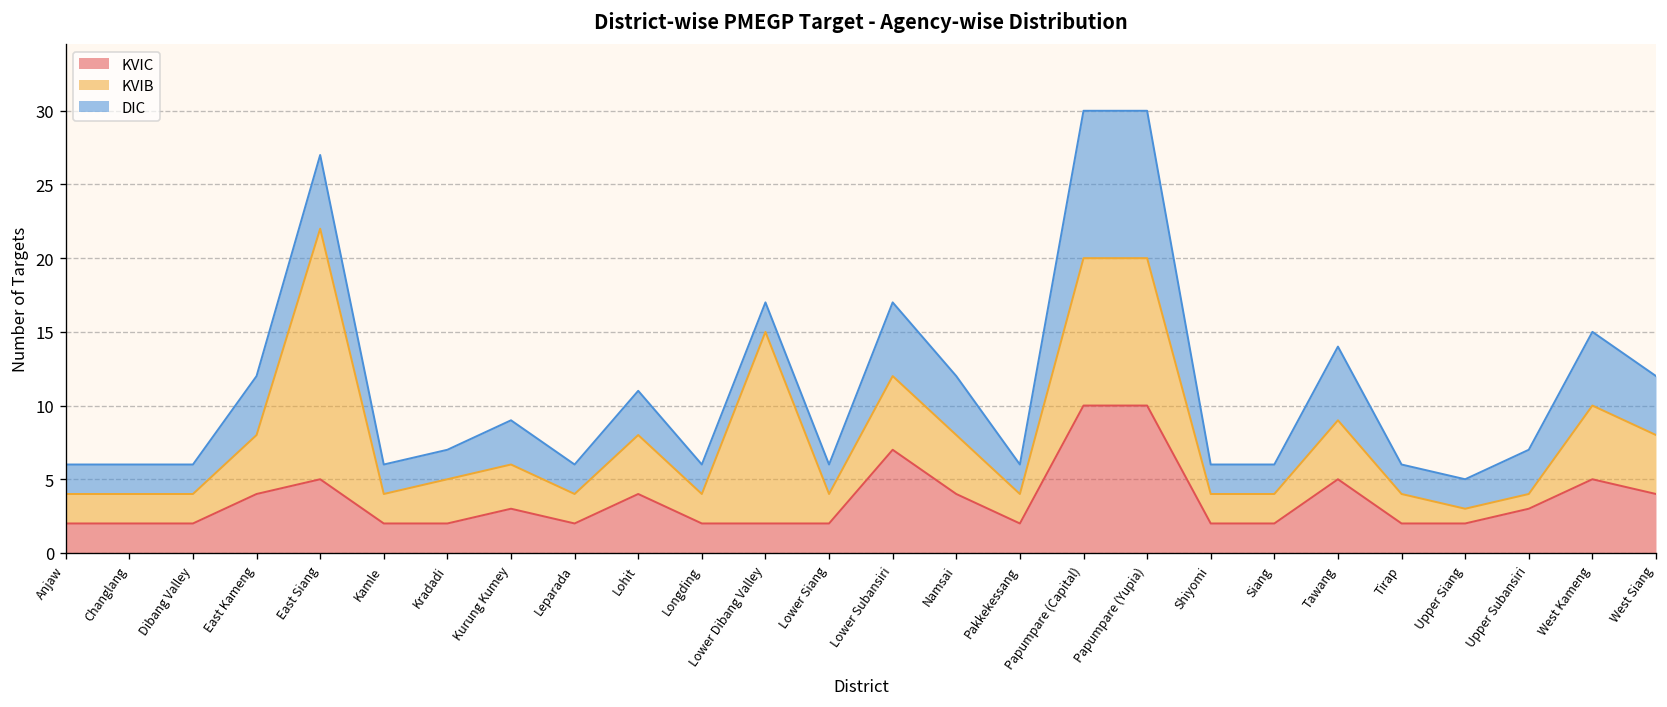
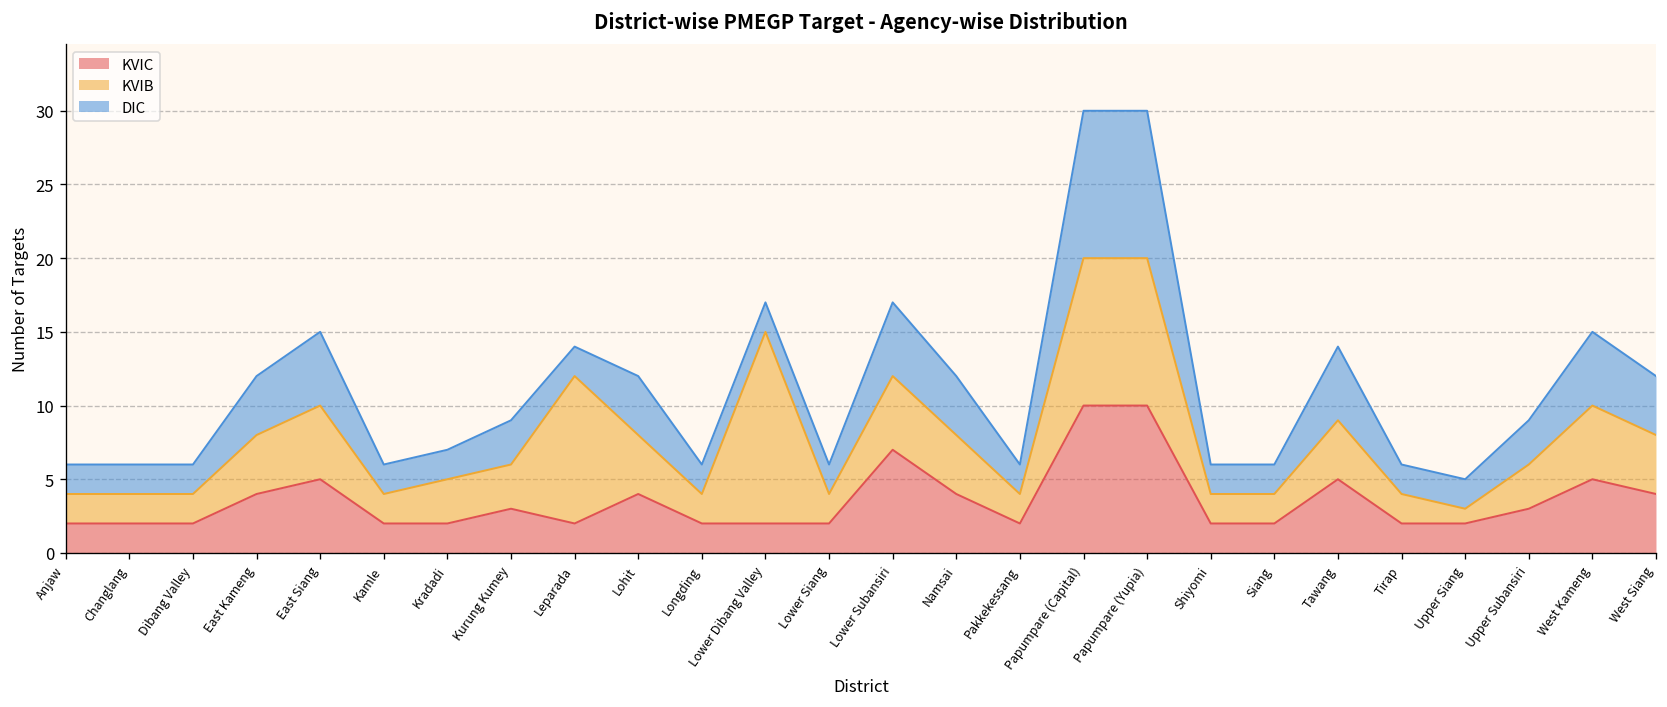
  {
    "KVIC": {
      "Anjaw": 2,
      "Changlang": 2,
      "Dibang Valley": 2,
      "East Kameng": 4,
      "East Siang": 5,
      "Kamle": 2,
      "Kradadi": 2,
      "Kurung Kumey": 3,
      "Leparada": 2,
      "Lohit": 4,
      "Longding": 2,
      "Lower Dibang Valley": 2,
      "Lower Siang": 2,
      "Lower Subansiri": 7,
      "Namsai": 4,
      "Pakkekessang": 2,
      "Papumpare (Capital)": 10,
      "Papumpare (Yupia)": 10,
      "Shiyomi": 2,
      "Siang": 2,
      "Tawang": 5,
      "Tirap": 2,
      "Upper Siang": 2,
      "Upper Subansiri": 3,
      "West Kameng": 5,
      "West Siang": 4
    },
    "KVIB": {
      "Anjaw": 2,
      "Changlang": 2,
      "Dibang Valley": 2,
      "East Kameng": 4,
-     "East Siang": 17,
+     "East Siang": 5,
      "Kamle": 2,
      "Kradadi": 3,
      "Kurung Kumey": 3,
-     "Leparada": 2,
+     "Leparada": 10,
      "Lohit": 4,
      "Longding": 2,
      "Lower Dibang Valley": 13,
      "Lower Siang": 2,
      "Lower Subansiri": 5,
      "Namsai": 4,
      "Pakkekessang": 2,
      "Papumpare (Capital)": 10,
      "Papumpare (Yupia)": 10,
      "Shiyomi": 2,
      "Siang": 2,
      "Tawang": 4,
      "Tirap": 2,
      "Upper Siang": 1,
-     "Upper Subansiri": 1,
+     "Upper Subansiri": 3,
      "West Kameng": 5,
      "West Siang": 4
    },
    "DIC": {
      "Anjaw": 2,
      "Changlang": 2,
      "Dibang Valley": 2,
      "East Kameng": 4,
      "East Siang": 5,
      "Kamle": 2,
      "Kradadi": 2,
      "Kurung Kumey": 3,
      "Leparada": 2,
-     "Lohit": 3,
+     "Lohit": 4,
      "Longding": 2,
      "Lower Dibang Valley": 2,
      "Lower Siang": 2,
      "Lower Subansiri": 5,
      "Namsai": 4,
      "Pakkekessang": 2,
      "Papumpare (Capital)": 10,
      "Papumpare (Yupia)": 10,
      "Shiyomi": 2,
      "Siang": 2,
      "Tawang": 5,
      "Tirap": 2,
      "Upper Siang": 2,
      "Upper Subansiri": 3,
      "West Kameng": 5,
      "West Siang": 4
    }
  }
